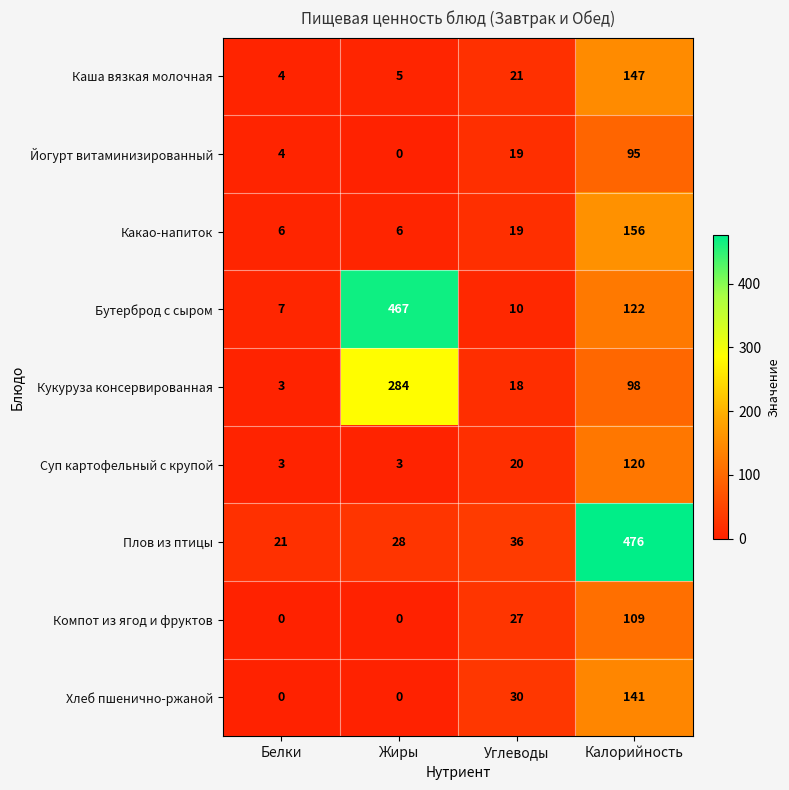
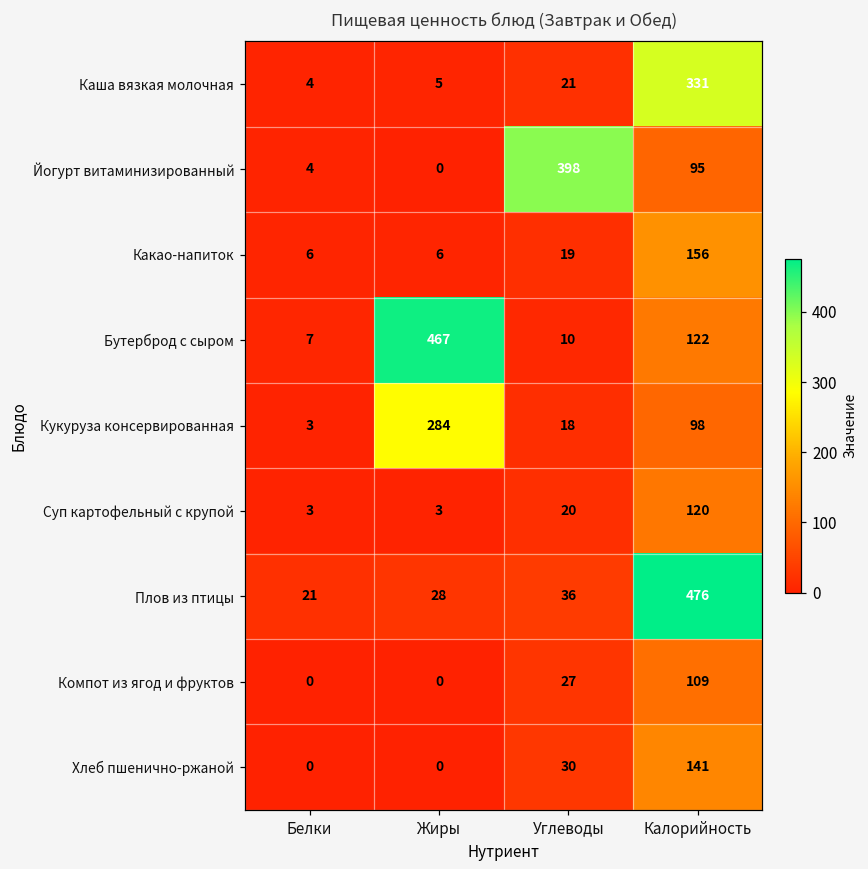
  {
    "Каша вязкая молочная": {
      "Белки": 4,
      "Жиры": 5,
      "Углеводы": 21,
-     "Калорийность": 147
+     "Калорийность": 331
    },
    "Йогурт витаминизированный": {
      "Белки": 4,
      "Жиры": 0,
-     "Углеводы": 19,
+     "Углеводы": 398,
      "Калорийность": 95
    },
    "Какао-напиток": {
      "Белки": 6,
      "Жиры": 6,
      "Углеводы": 19,
      "Калорийность": 156
    },
    "Бутерброд с сыром": {
      "Белки": 7,
      "Жиры": 467,
      "Углеводы": 10,
      "Калорийность": 122
    },
    "Кукуруза консервированная": {
      "Белки": 3,
      "Жиры": 284,
      "Углеводы": 18,
      "Калорийность": 98
    },
    "Суп картофельный с крупой": {
      "Белки": 3,
      "Жиры": 3,
      "Углеводы": 20,
      "Калорийность": 120
    },
    "Плов из птицы": {
      "Белки": 21,
      "Жиры": 28,
      "Углеводы": 36,
      "Калорийность": 476
    },
    "Компот из ягод и фруктов": {
      "Белки": 0,
      "Жиры": 0,
      "Углеводы": 27,
      "Калорийность": 109
    },
    "Хлеб пшенично-ржаной": {
      "Белки": 0,
      "Жиры": 0,
      "Углеводы": 30,
      "Калорийность": 141
    }
  }
